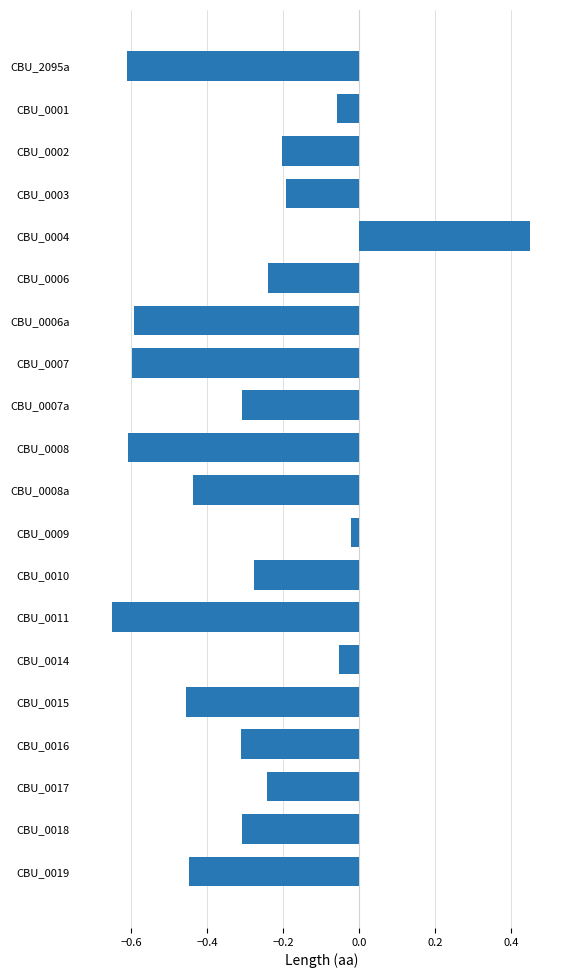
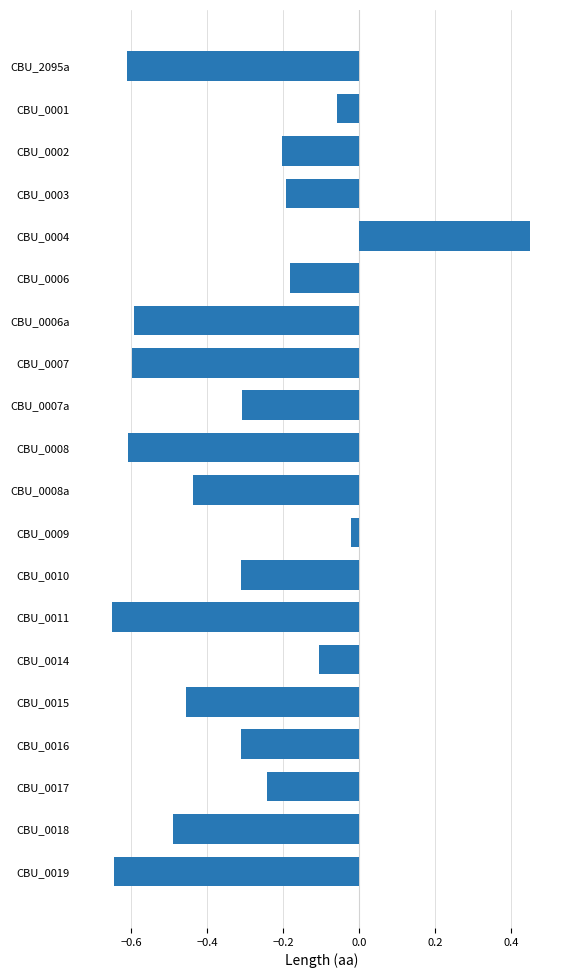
  {
    "CBU_2095a": -0.61,
    "CBU_0001": -0.06,
    "CBU_0002": -0.20,
    "CBU_0003": -0.19,
    "CBU_0004": 0.45,
-   "CBU_0006": -0.24,
+   "CBU_0006": -0.18,
    "CBU_0006a": -0.59,
    "CBU_0007": -0.60,
    "CBU_0007a": -0.31,
    "CBU_0008": -0.61,
    "CBU_0008a": -0.44,
    "CBU_0009": -0.02,
-   "CBU_0010": -0.28,
+   "CBU_0010": -0.31,
    "CBU_0011": -0.65,
-   "CBU_0014": -0.05,
+   "CBU_0014": -0.11,
    "CBU_0015": -0.46,
    "CBU_0016": -0.31,
    "CBU_0017": -0.24,
-   "CBU_0018": -0.31,
-   "CBU_0019": -0.45
+   "CBU_0018": -0.49,
+   "CBU_0019": -0.65
  }
